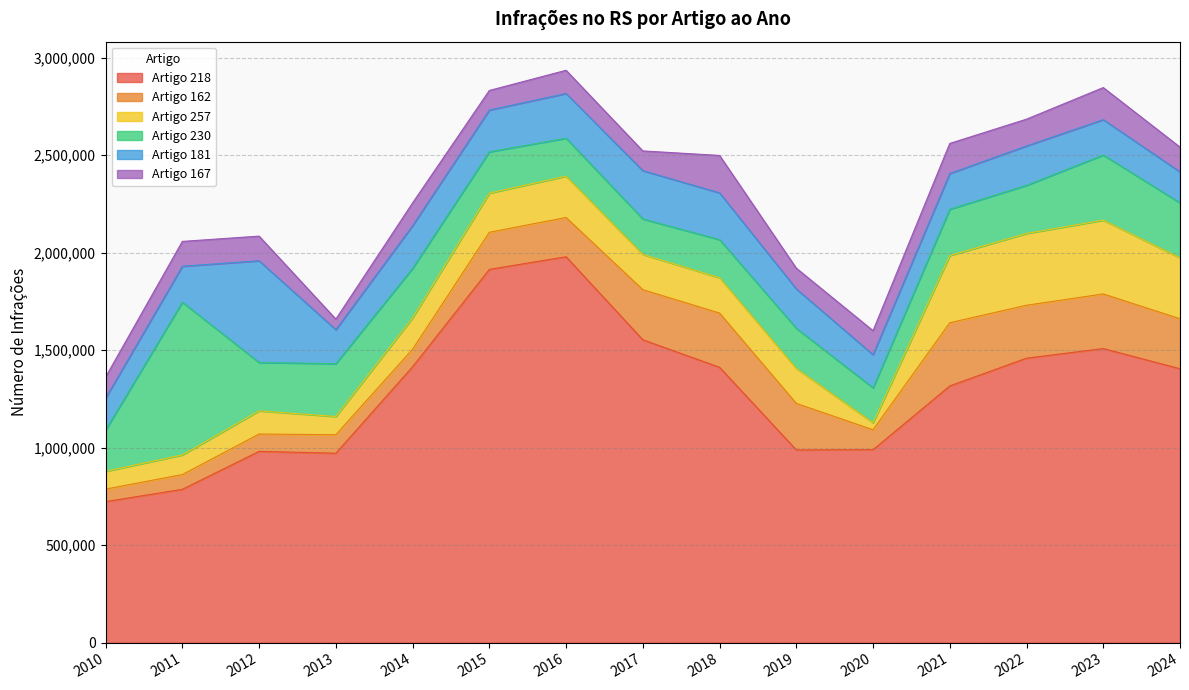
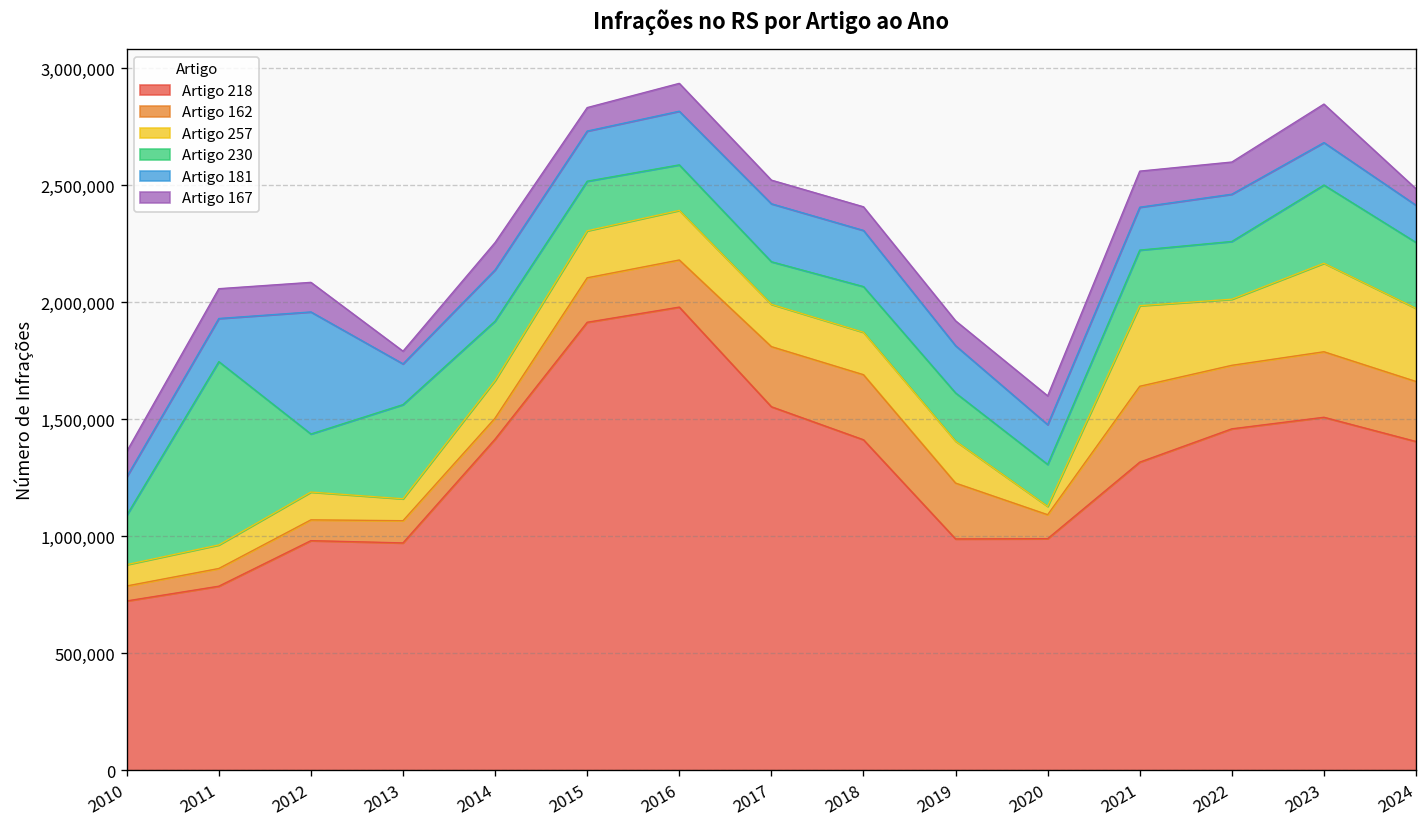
  {
    "Artigo 257": {
      "2010": "90,000",
      "2011": "100,000",
      "2012": "120,000",
      "2013": "90,000",
      "2014": "160,000",
      "2015": "200,000",
      "2016": "210,000",
      "2017": "180,000",
      "2018": "180,000",
      "2019": "180,000",
      "2020": "40,000",
      "2021": "340,000",
-     "2022": "370,000",
+     "2022": "280,000",
      "2023": "380,000",
      "2024": "310,000"
    },
    "Artigo 230": {
      "2010": "210,000",
      "2011": "780,000",
      "2012": "250,000",
-     "2013": "270,000",
+     "2013": "400,000",
      "2014": "250,000",
      "2015": "210,000",
      "2016": "190,000",
      "2017": "180,000",
      "2018": "200,000",
      "2019": "210,000",
      "2020": "180,000",
      "2021": "240,000",
      "2022": "250,000",
      "2023": "330,000",
      "2024": "280,000"
    },
    "Artigo 181": {
      "2010": "160,000",
      "2011": "180,000",
      "2012": "520,000",
      "2013": "170,000",
      "2014": "220,000",
      "2015": "210,000",
      "2016": "230,000",
      "2017": "250,000",
      "2018": "240,000",
      "2019": "200,000",
      "2020": "170,000",
      "2021": "180,000",
      "2022": "200,000",
      "2023": "180,000",
      "2024": "160,000"
    },
    "Artigo 167": {
      "2010": "110,000",
      "2011": "130,000",
      "2012": "130,000",
      "2013": "50,000",
      "2014": "120,000",
      "2015": "100,000",
      "2016": "120,000",
      "2017": "100,000",
-     "2018": "190,000",
+     "2018": "100,000",
      "2019": "110,000",
      "2020": "120,000",
      "2021": "150,000",
      "2022": "140,000",
      "2023": "160,000",
-     "2024": "130,000"
+     "2024": "70,000"
    }
  }
